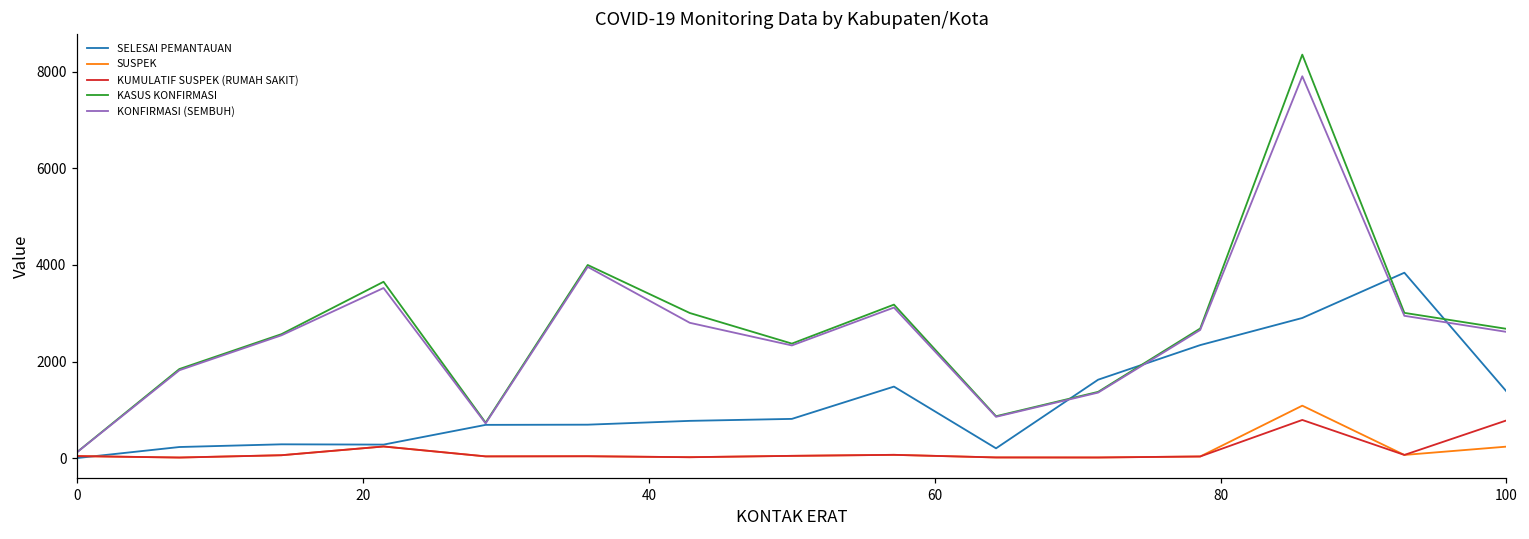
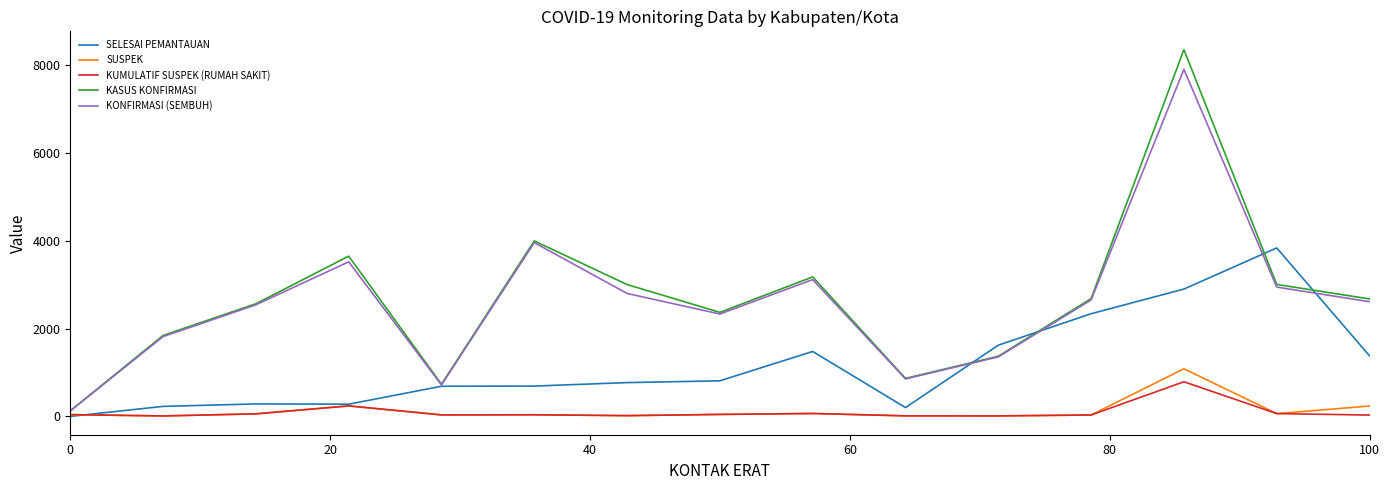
  {
    "SELESAI PEMANTAUAN": {
      "100": 1400
    },
    "SUSPEK": {
      "100": 200
    },
    "KUMULATIF SUSPEK (RUMAH SAKIT)": {
-     "100": 800
+     "100": 0
    },
    "KASUS KONFIRMASI": {
      "100": 2700
    },
    "KONFIRMASI (SEMBUH)": {
      "100": 2600
    }
  }
